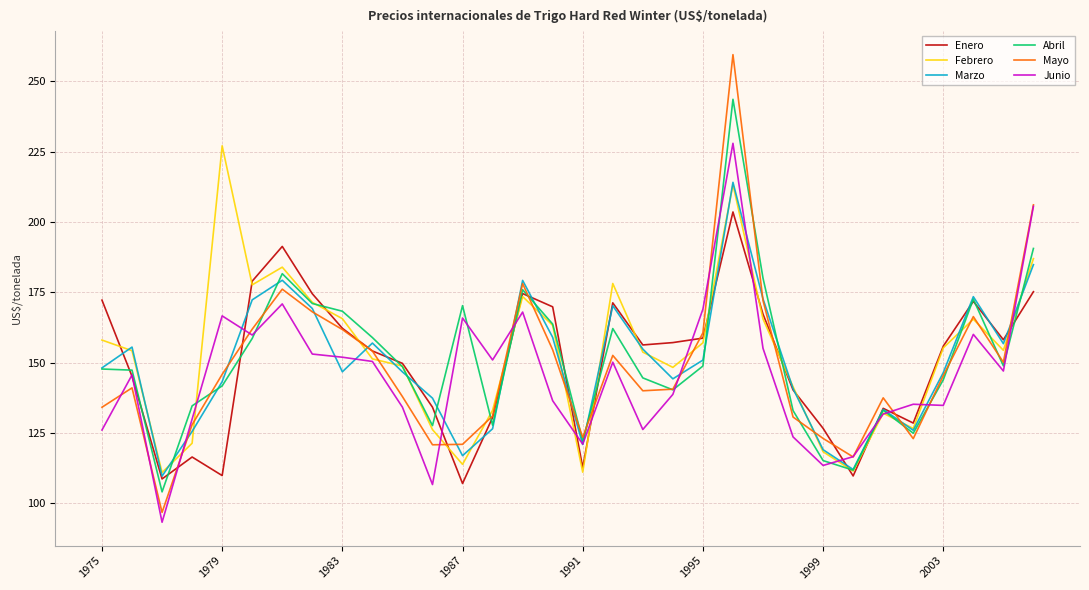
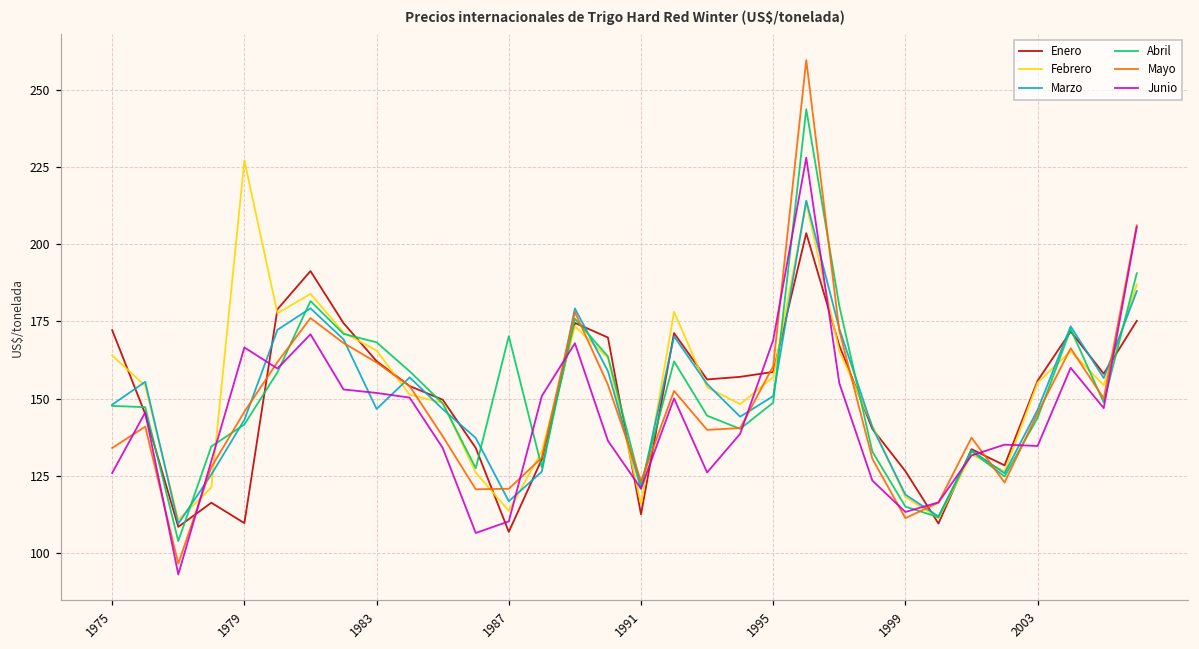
  {
    "Enero": {
      "1975": 172,
      "1979": 110,
      "1987": 107,
      "1991": 113,
      "1995": 159,
      "1999": 127
    },
    "Febrero": {
-     "1975": 158,
+     "1975": 164,
      "1979": 227,
      "1983": 166,
      "1987": 114,
-     "1991": 111,
+     "1991": 116,
      "1995": 157
    },
    "Marzo": {
      "1979": 143,
      "1983": 147,
      "1987": 117,
      "1995": 151,
      "2003": 146
    },
    "Abril": {
      "1979": 142,
      "1983": 168,
      "1987": 170,
      "1991": 122,
      "1995": 149,
      "1999": 115,
      "2003": 144
    },
    "Mayo": {
      "1975": 134,
      "1979": 146,
      "1987": 121,
      "1991": 123,
      "1995": 161,
-     "1999": 123,
+     "1999": 111,
      "2003": 145
    },
    "Junio": {
      "1975": 126,
      "1979": 167,
      "1983": 152,
-     "1987": 166,
+     "1987": 110,
      "1995": 169,
      "1999": 113,
      "2003": 135
    }
  }
